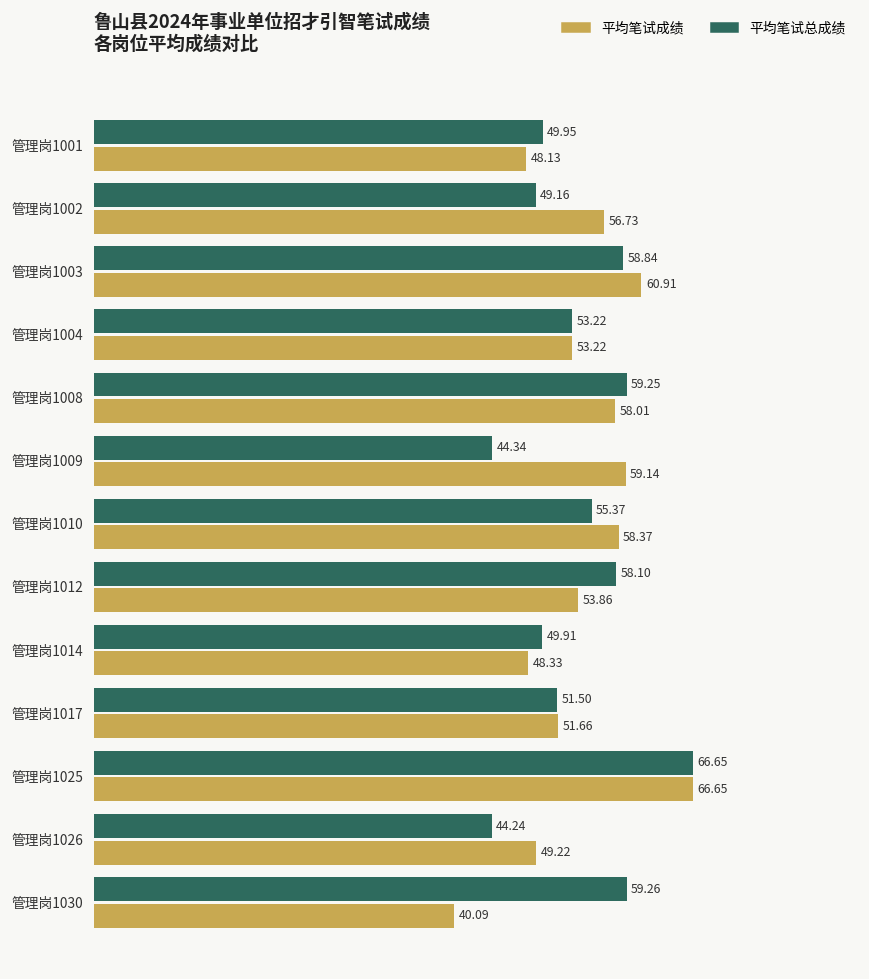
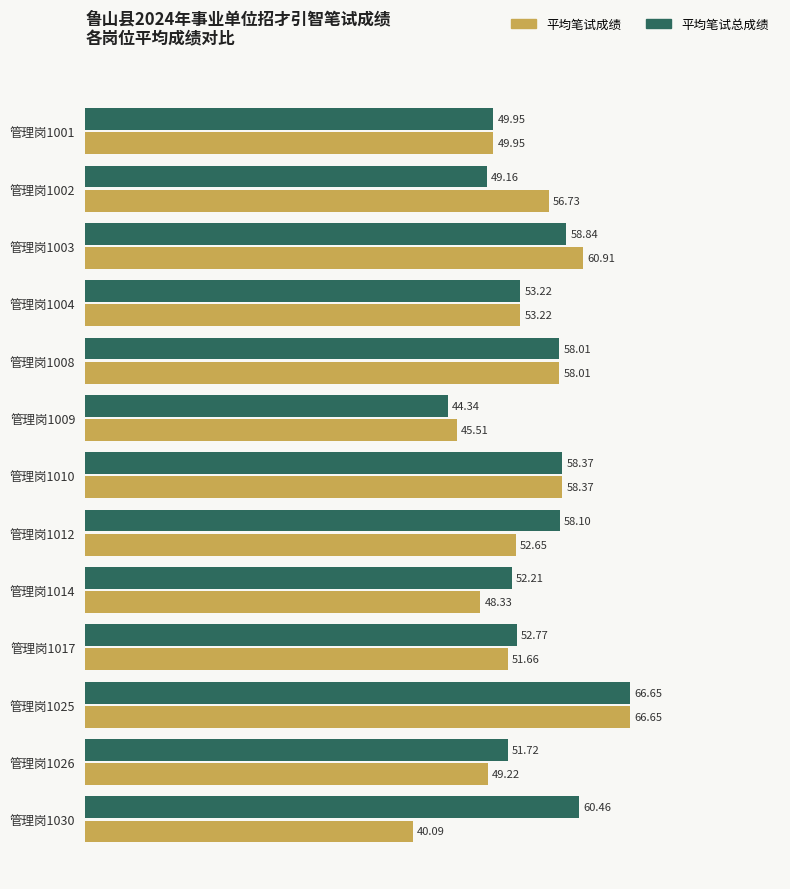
  {
    "平均笔试成绩": {
-     "管理岗1001": 48.13,
+     "管理岗1001": 49.95,
      "管理岗1002": 56.73,
      "管理岗1003": 60.91,
      "管理岗1004": 53.22,
      "管理岗1008": 58.01,
-     "管理岗1009": 59.14,
+     "管理岗1009": 45.51,
      "管理岗1010": 58.37,
-     "管理岗1012": 53.86,
+     "管理岗1012": 52.65,
      "管理岗1014": 48.33,
      "管理岗1017": 51.66,
      "管理岗1025": 66.65,
      "管理岗1026": 49.22,
      "管理岗1030": 40.09
    },
    "平均笔试总成绩": {
      "管理岗1001": 49.95,
      "管理岗1002": 49.16,
      "管理岗1003": 58.84,
      "管理岗1004": 53.22,
-     "管理岗1008": 59.25,
+     "管理岗1008": 58.01,
      "管理岗1009": 44.34,
-     "管理岗1010": 55.37,
+     "管理岗1010": 58.37,
      "管理岗1012": 58.10,
-     "管理岗1014": 49.91,
-     "管理岗1017": 51.50,
+     "管理岗1014": 52.21,
+     "管理岗1017": 52.77,
      "管理岗1025": 66.65,
-     "管理岗1026": 44.24,
-     "管理岗1030": 59.26
+     "管理岗1026": 51.72,
+     "管理岗1030": 60.46
    }
  }
